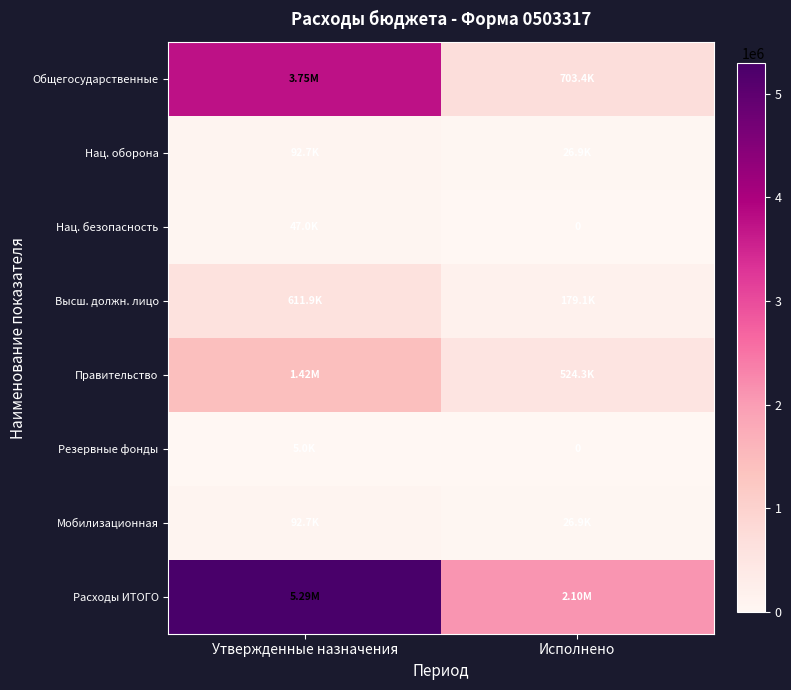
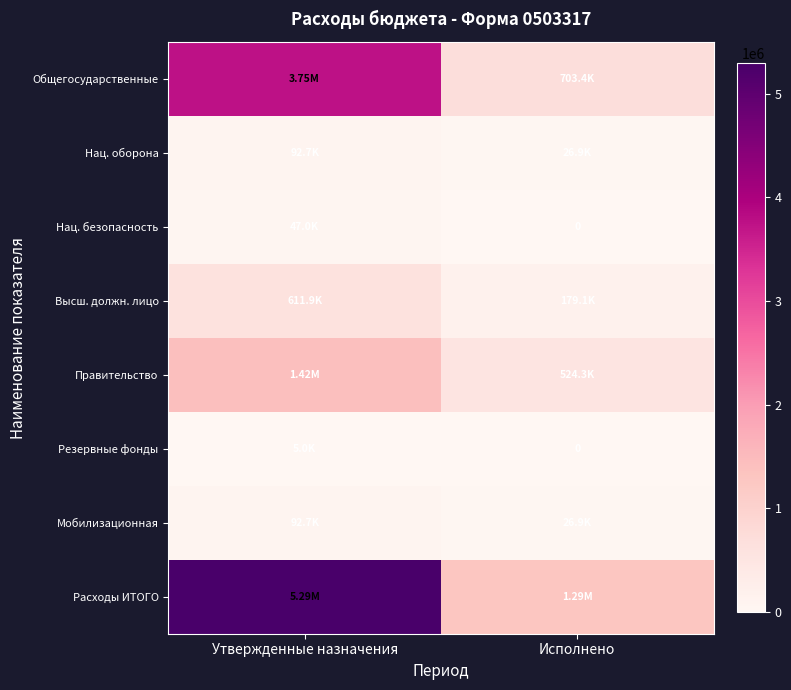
  {
    "Общегосударственные": {
      "Утвержденные назначения": "3.75M"
    },
    "Правительство": {
      "Утвержденные назначения": "1.42M"
    },
    "Расходы ИТОГО": {
      "Утвержденные назначения": "5.29M",
-     "Исполнено": "2.10M"
+     "Исполнено": "1.29M"
    }
  }
